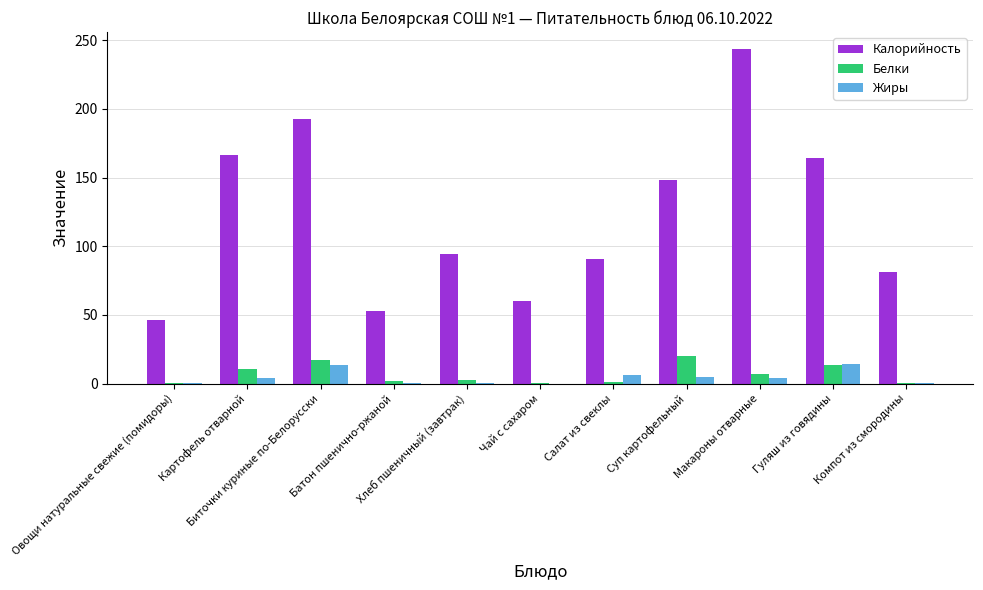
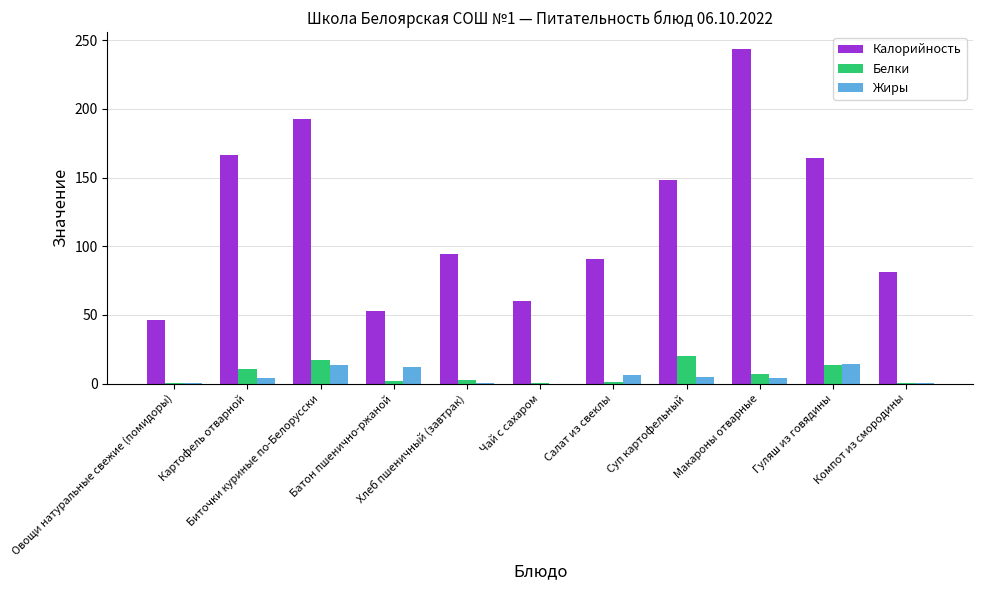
  {
    "Калорийность": {
      "Овощи натуральные свежие (помидоры)": 46,
      "Картофель отварной": 167,
      "Биточки куриные по-Белорусски": 193,
      "Батон пшенично-ржаной": 53,
      "Хлеб пшеничный (завтрак)": 94,
      "Чай с сахаром": 60,
      "Салат из свеклы": 91,
      "Суп картофельный": 148,
      "Макароны отварные": 244,
      "Гуляш из говядины": 164,
      "Компот из смородины": 81
    },
    "Белки": {
      "Картофель отварной": 11,
      "Биточки куриные по-Белорусски": 17,
      "Хлеб пшеничный (завтрак)": 3,
      "Суп картофельный": 20,
      "Макароны отварные": 7,
      "Гуляш из говядины": 13
    },
    "Жиры": {
      "Картофель отварной": 4,
      "Биточки куриные по-Белорусски": 14,
-     "Батон пшенично-ржаной": 1,
+     "Батон пшенично-ржаной": 12,
      "Салат из свеклы": 6,
      "Суп картофельный": 5,
      "Макароны отварные": 4,
      "Гуляш из говядины": 14
    }
  }
